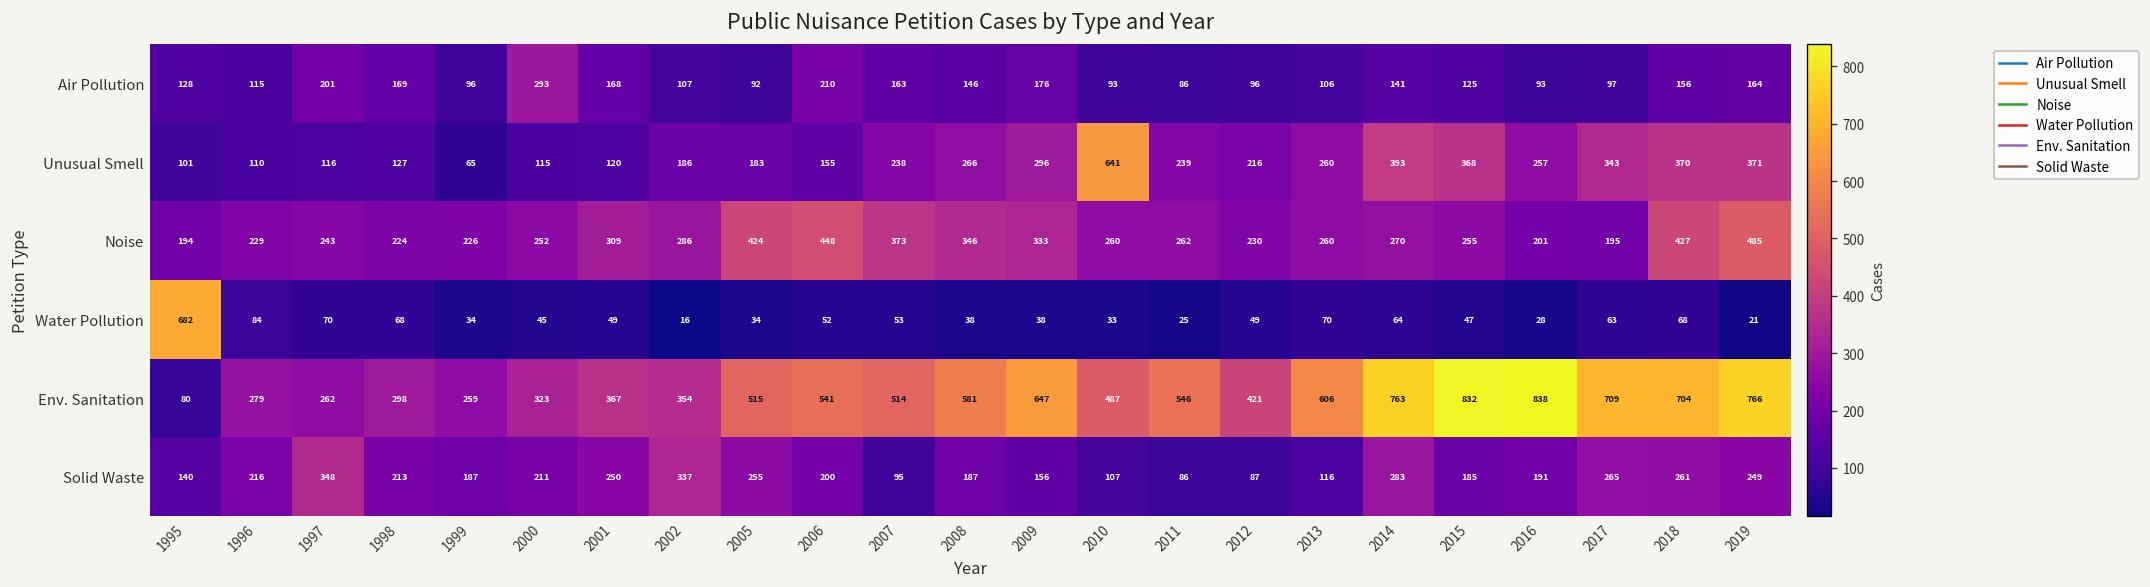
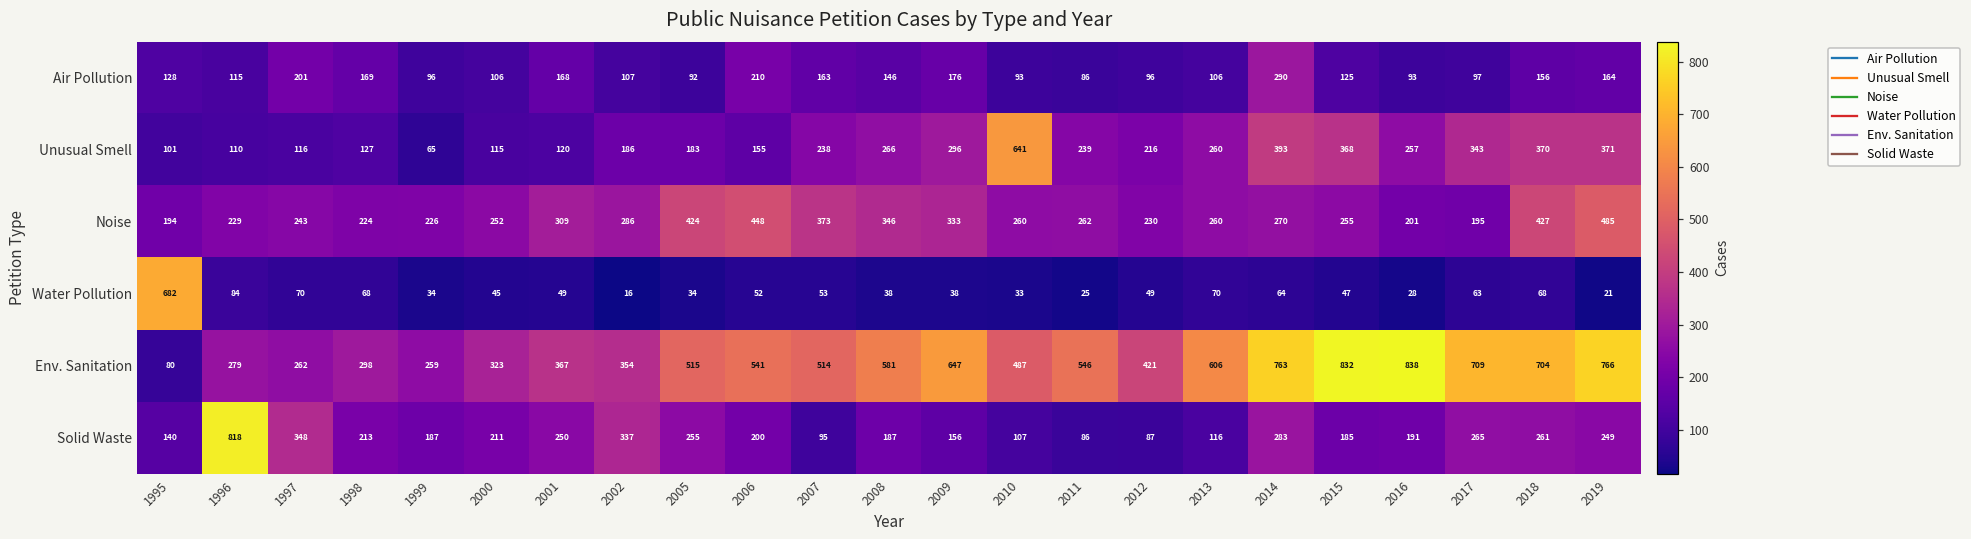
  {
    "Air Pollution": {
      "1995": 128,
      "1996": 115,
      "1997": 201,
      "1998": 169,
      "1999": 96,
-     "2000": 293,
+     "2000": 106,
      "2001": 168,
      "2002": 107,
      "2005": 92,
      "2006": 210,
      "2007": 163,
      "2008": 146,
      "2009": 176,
      "2010": 93,
      "2011": 86,
      "2012": 96,
      "2013": 106,
-     "2014": 141,
+     "2014": 290,
      "2015": 125,
      "2016": 93,
      "2017": 97,
      "2018": 156,
      "2019": 164
    },
    "Unusual Smell": {
      "1995": 101,
      "1996": 110,
      "1997": 116,
      "1998": 127,
      "1999": 65,
      "2000": 115,
      "2001": 120,
      "2002": 186,
      "2005": 183,
      "2006": 155,
      "2007": 238,
      "2008": 266,
      "2009": 296,
      "2010": 641,
      "2011": 239,
      "2012": 216,
      "2013": 260,
      "2014": 393,
      "2015": 368,
      "2016": 257,
      "2017": 343,
      "2018": 370,
      "2019": 371
    },
    "Noise": {
      "1995": 194,
      "1996": 229,
      "1997": 243,
      "1998": 224,
      "1999": 226,
      "2000": 252,
      "2001": 309,
      "2002": 286,
      "2005": 424,
      "2006": 448,
      "2007": 373,
      "2008": 346,
      "2009": 333,
      "2010": 260,
      "2011": 262,
      "2012": 230,
      "2013": 260,
      "2014": 270,
      "2015": 255,
      "2016": 201,
      "2017": 195,
      "2018": 427,
      "2019": 485
    },
    "Water Pollution": {
      "1995": 682,
      "1996": 84,
      "1997": 70,
      "1998": 68,
      "1999": 34,
      "2000": 45,
      "2001": 49,
      "2002": 16,
      "2005": 34,
      "2006": 52,
      "2007": 53,
      "2008": 38,
      "2009": 38,
      "2010": 33,
      "2011": 25,
      "2012": 49,
      "2013": 70,
      "2014": 64,
      "2015": 47,
      "2016": 28,
      "2017": 63,
      "2018": 68,
      "2019": 21
    },
    "Env. Sanitation": {
      "1995": 80,
      "1996": 279,
      "1997": 262,
      "1998": 298,
      "1999": 259,
      "2000": 323,
      "2001": 367,
      "2002": 354,
      "2005": 515,
      "2006": 541,
      "2007": 514,
      "2008": 581,
      "2009": 647,
      "2010": 487,
      "2011": 546,
      "2012": 421,
      "2013": 606,
      "2014": 763,
      "2015": 832,
      "2016": 838,
      "2017": 709,
      "2018": 704,
      "2019": 766
    },
    "Solid Waste": {
      "1995": 140,
-     "1996": 216,
+     "1996": 818,
      "1997": 348,
      "1998": 213,
      "1999": 187,
      "2000": 211,
      "2001": 250,
      "2002": 337,
      "2005": 255,
      "2006": 200,
      "2007": 95,
      "2008": 187,
      "2009": 156,
      "2010": 107,
      "2011": 86,
      "2012": 87,
      "2013": 116,
      "2014": 283,
      "2015": 185,
      "2016": 191,
      "2017": 265,
      "2018": 261,
      "2019": 249
    }
  }
